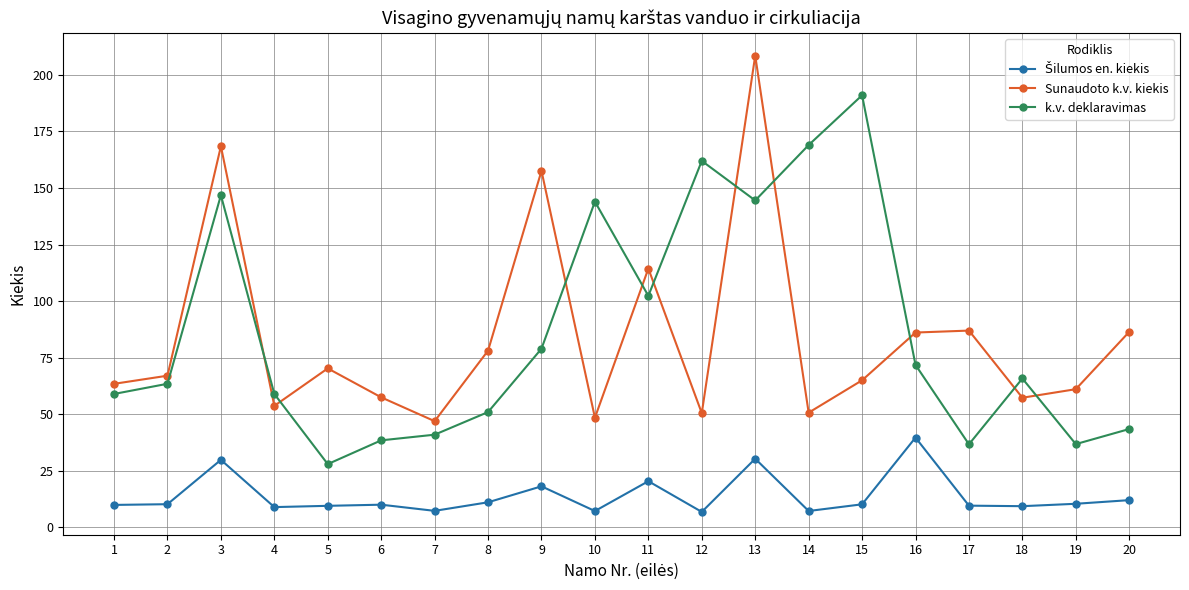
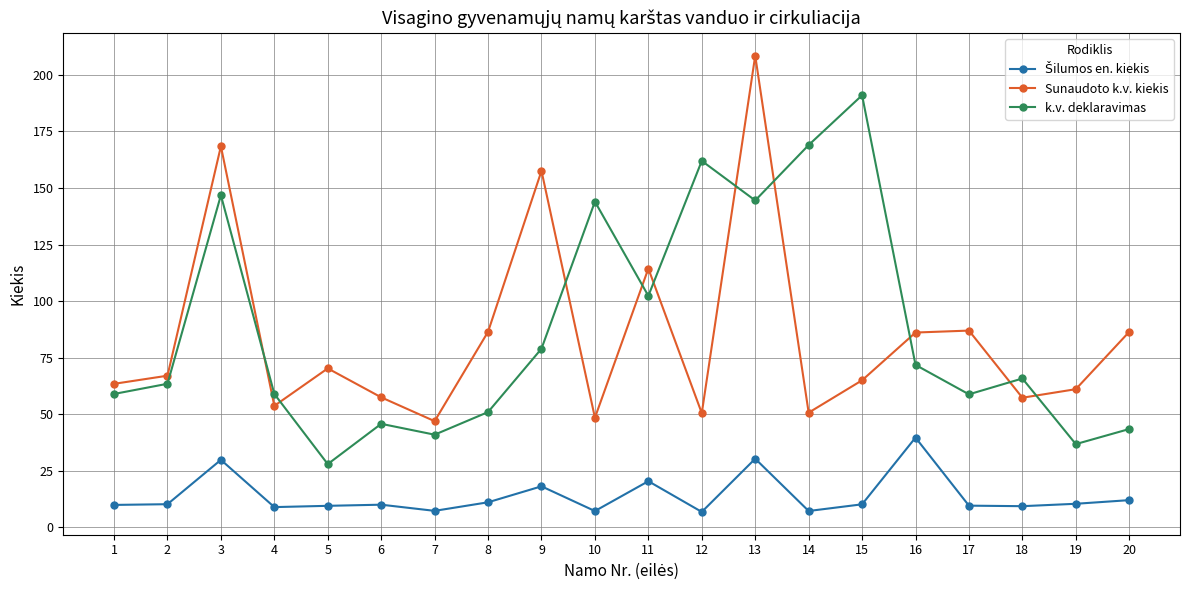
  {
    "Šilumos en. kiekis": {
      "1": 10,
      "2": 10,
      "3": 30,
      "4": 9,
      "5": 10,
      "6": 10,
      "7": 7,
      "8": 11,
      "9": 18,
      "10": 7,
      "11": 20,
      "12": 7,
      "13": 30,
      "14": 7,
      "15": 10,
      "16": 40,
      "17": 10,
      "18": 9,
      "19": 10,
      "20": 12
    },
    "Sunaudoto k.v. kiekis": {
      "1": 63,
      "2": 67,
      "3": 168,
      "4": 54,
      "5": 70,
      "6": 58,
      "7": 47,
-     "8": 78,
+     "8": 86,
      "9": 158,
      "10": 48,
      "11": 114,
      "12": 51,
      "13": 209,
      "14": 51,
      "15": 65,
      "16": 86,
      "17": 87,
      "18": 57,
      "19": 61,
      "20": 86
    },
    "k.v. deklaravimas": {
      "1": 59,
      "2": 64,
      "3": 147,
      "4": 59,
      "5": 28,
-     "6": 39,
+     "6": 46,
      "7": 41,
      "8": 51,
      "9": 79,
      "10": 144,
      "11": 102,
      "12": 162,
      "13": 145,
      "14": 169,
      "15": 191,
      "16": 72,
-     "17": 37,
+     "17": 59,
      "18": 66,
      "19": 37,
      "20": 44
    }
  }
